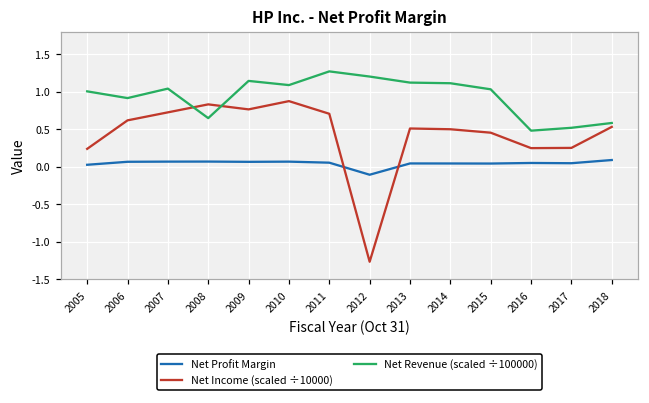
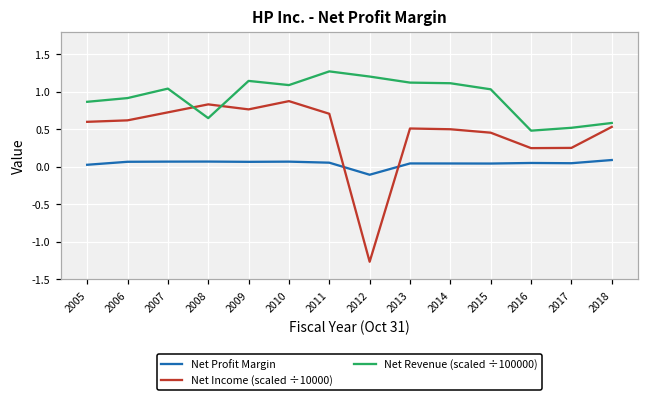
  {
    "Net Profit Margin": {
      "2005": 0.0,
      "2006": 0.1,
      "2007": 0.1,
      "2008": 0.1,
      "2009": 0.1,
      "2010": 0.1,
      "2011": 0.1,
      "2012": -0.1,
      "2013": 0.0,
      "2014": 0.0,
      "2015": 0.0,
      "2016": 0.1,
      "2017": 0.0,
      "2018": 0.1
    },
    "Net Income (scaled ÷10000)": {
-     "2005": 0.2,
+     "2005": 0.6,
      "2006": 0.6,
      "2007": 0.7,
      "2008": 0.8,
      "2009": 0.8,
      "2010": 0.9,
      "2011": 0.7,
      "2012": -1.3,
      "2013": 0.5,
      "2014": 0.5,
      "2015": 0.5,
      "2016": 0.2,
      "2017": 0.3,
      "2018": 0.5
    },
    "Net Revenue (scaled ÷100000)": {
-     "2005": 1.0,
+     "2005": 0.9,
      "2006": 0.9,
      "2007": 1.0,
      "2008": 0.6,
      "2009": 1.1,
      "2010": 1.1,
      "2011": 1.3,
      "2012": 1.2,
      "2013": 1.1,
      "2014": 1.1,
      "2015": 1.0,
      "2016": 0.5,
      "2017": 0.5,
      "2018": 0.6
    }
  }
